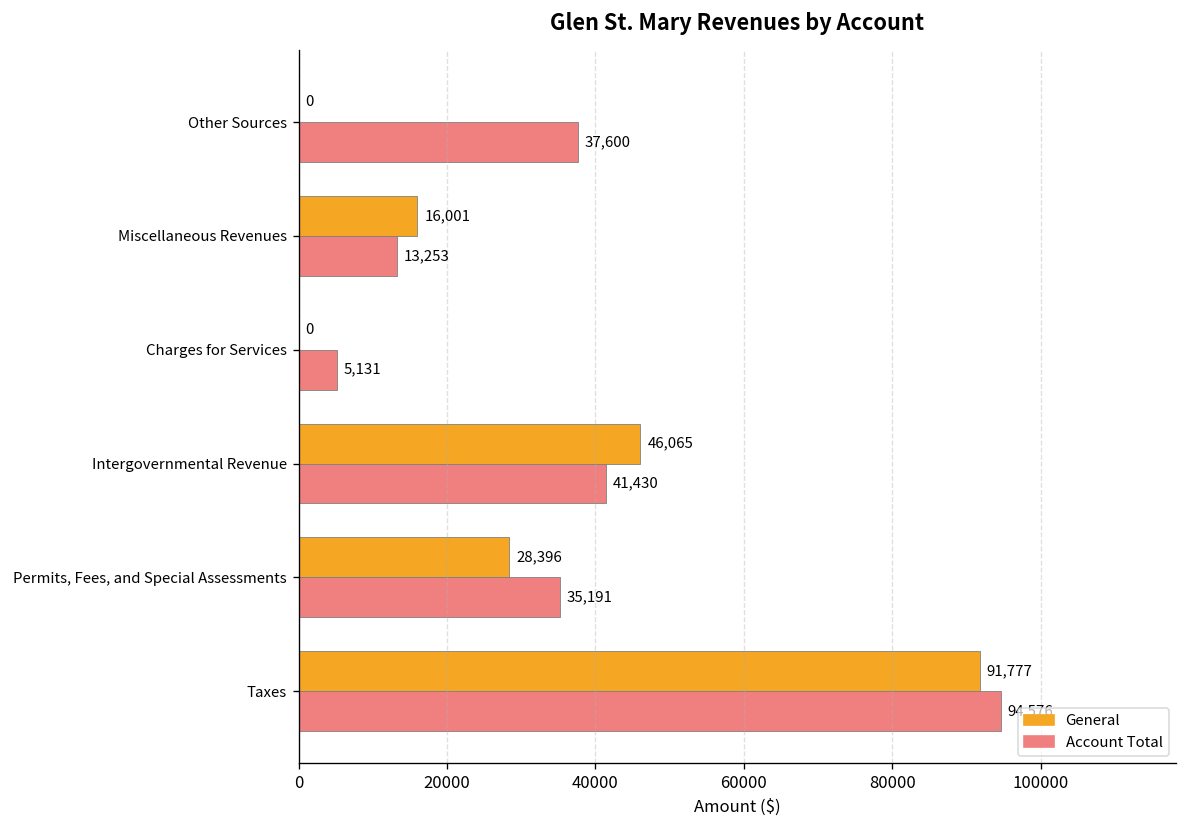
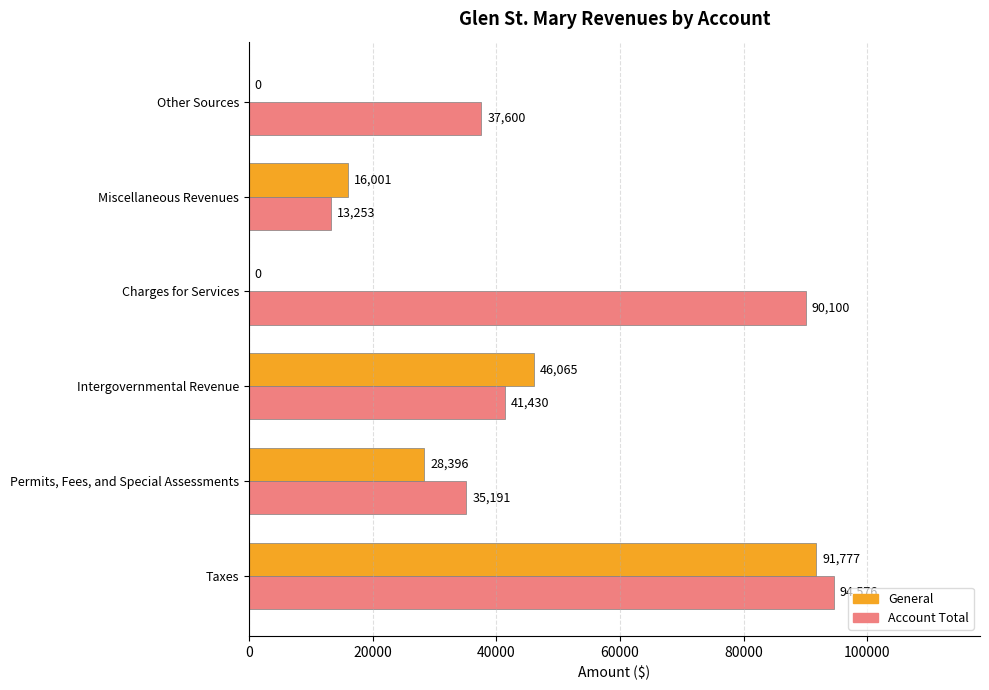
  {
    "General": {
      "Other Sources": "0",
      "Miscellaneous Revenues": "16,001",
      "Charges for Services": "0",
      "Intergovernmental Revenue": "46,065",
      "Permits, Fees, and Special Assessments": "28,396",
      "Taxes": "91,777"
    },
    "Account Total": {
      "Other Sources": "37,600",
      "Miscellaneous Revenues": "13,253",
-     "Charges for Services": "5,131",
+     "Charges for Services": "90,100",
      "Intergovernmental Revenue": "41,430",
      "Permits, Fees, and Special Assessments": "35,191"
    }
  }
